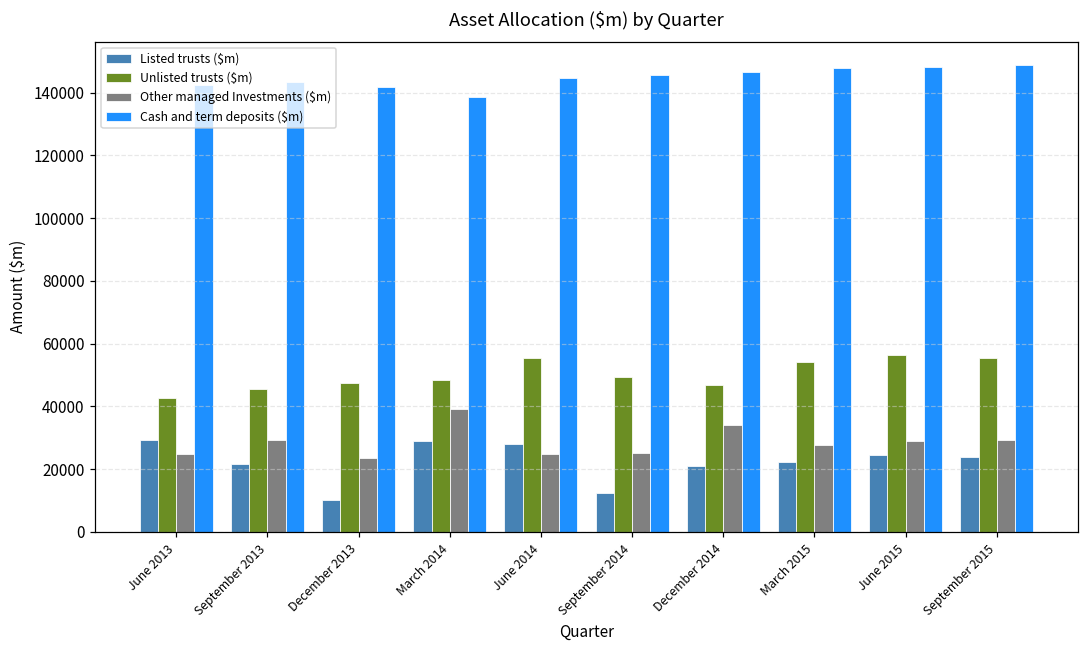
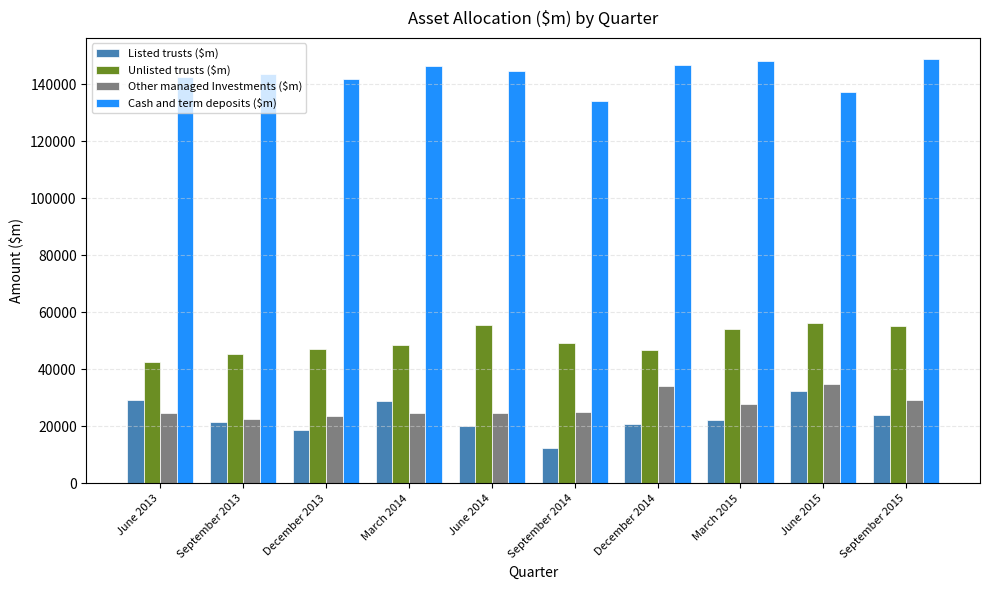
  {
    "Listed trusts ($m)": {
      "June 2013": 29000,
      "September 2013": 22000,
-     "December 2013": 10000,
+     "December 2013": 19000,
      "March 2014": 29000,
-     "June 2014": 28000,
+     "June 2014": 20000,
      "September 2014": 12000,
      "December 2014": 21000,
      "March 2015": 22000,
-     "June 2015": 24000,
+     "June 2015": 32000,
      "September 2015": 24000
    },
    "Unlisted trusts ($m)": {
      "June 2013": 43000,
      "September 2013": 45000,
      "December 2013": 47000,
      "March 2014": 48000,
      "June 2014": 56000,
      "September 2014": 49000,
      "December 2014": 47000,
      "March 2015": 54000,
      "June 2015": 56000,
      "September 2015": 55000
    },
    "Other managed Investments ($m)": {
      "June 2013": 25000,
-     "September 2013": 29000,
+     "September 2013": 23000,
      "December 2013": 24000,
-     "March 2014": 39000,
+     "March 2014": 25000,
      "June 2014": 25000,
      "September 2014": 25000,
      "December 2014": 34000,
      "March 2015": 28000,
-     "June 2015": 29000,
+     "June 2015": 35000,
      "September 2015": 29000
    },
    "Cash and term deposits ($m)": {
      "December 2013": 142000,
-     "March 2014": 138000,
+     "March 2014": 146000,
      "June 2014": 145000,
-     "September 2014": 146000,
+     "September 2014": 134000,
      "December 2014": 147000,
      "March 2015": 148000,
-     "June 2015": 148000,
+     "June 2015": 137000,
      "September 2015": 149000
    }
  }
